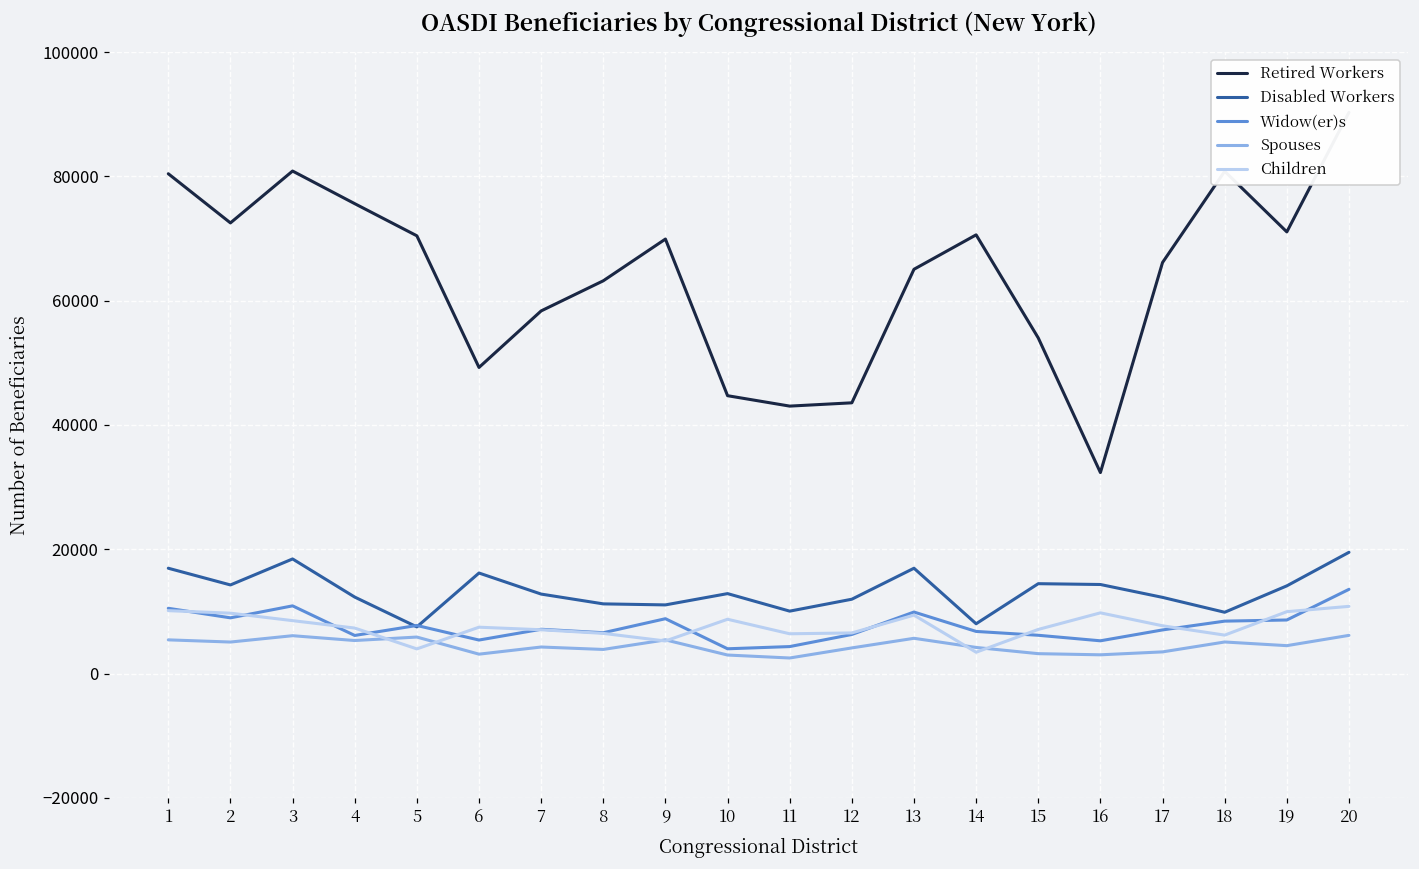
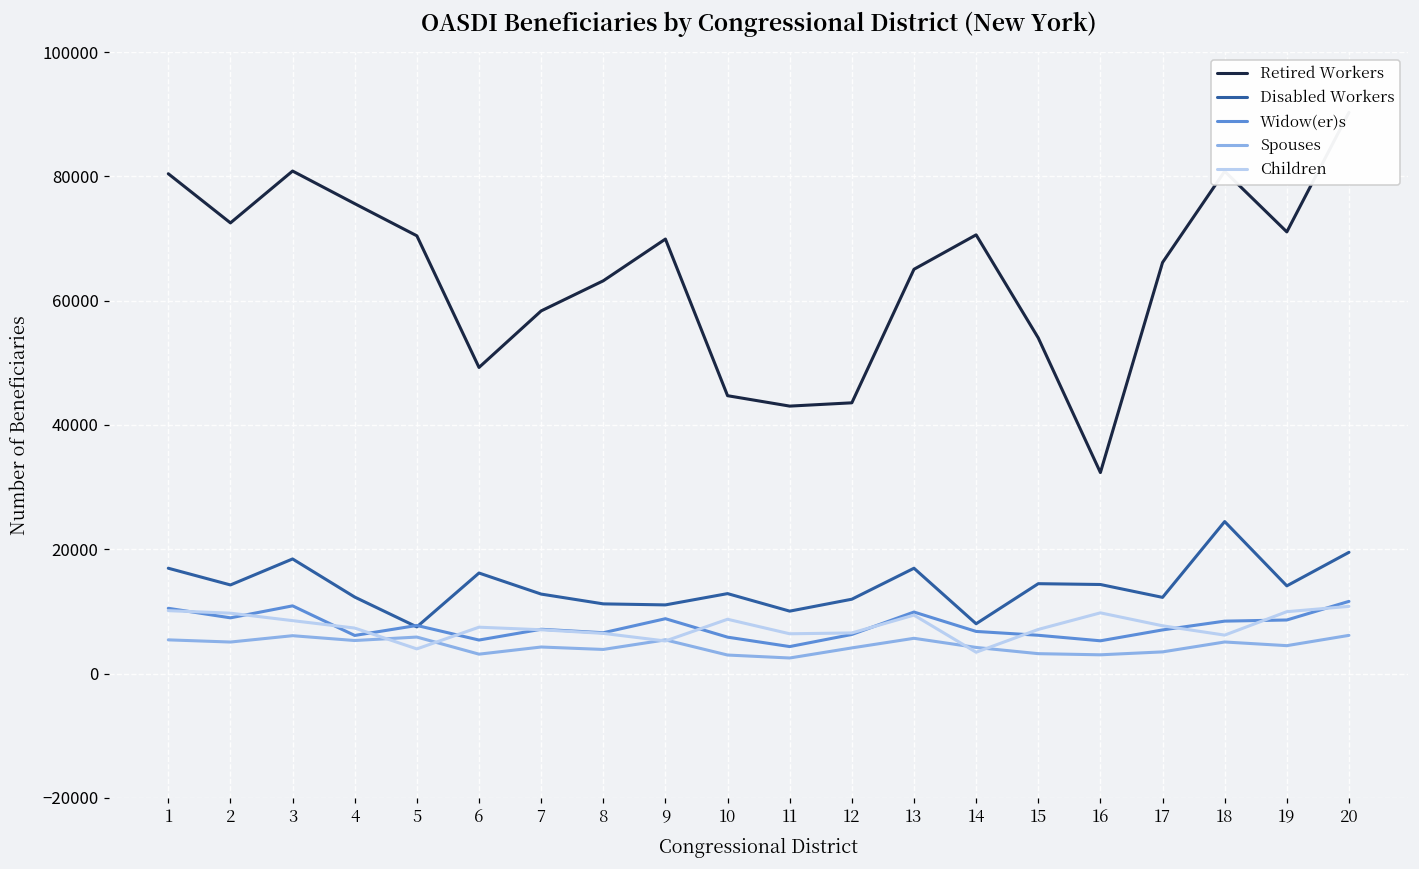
  {
    "Retired Workers": {
      "1": 80000,
      "2": 73000,
      "3": 81000,
      "4": 76000,
      "5": 70000,
      "6": 49000,
      "7": 58000,
      "8": 63000,
      "9": 70000,
      "10": 45000,
      "11": 43000,
      "12": 44000,
      "13": 65000,
      "14": 71000,
      "15": 54000,
      "16": 32000,
      "17": 66000,
      "19": 71000
    },
    "Disabled Workers": {
      "1": 17000,
      "2": 14000,
      "3": 18000,
      "4": 12000,
      "6": 16000,
      "7": 13000,
      "8": 11000,
      "9": 11000,
      "10": 13000,
      "11": 10000,
      "12": 12000,
      "13": 17000,
      "14": 8000,
      "15": 14000,
      "16": 14000,
      "17": 12000,
-     "18": 10000,
+     "18": 24000,
      "19": 14000,
      "20": 20000
    },
    "Widow(er)s": {
      "2": 9000,
      "3": 11000,
      "4": 6000,
      "6": 5000,
      "9": 9000,
-     "10": 4000,
+     "10": 6000,
      "11": 4000,
      "13": 10000,
      "14": 7000,
      "15": 6000,
      "16": 5000,
      "17": 7000,
      "18": 8000,
      "19": 9000,
-     "20": 14000
+     "20": 12000
    }
  }
